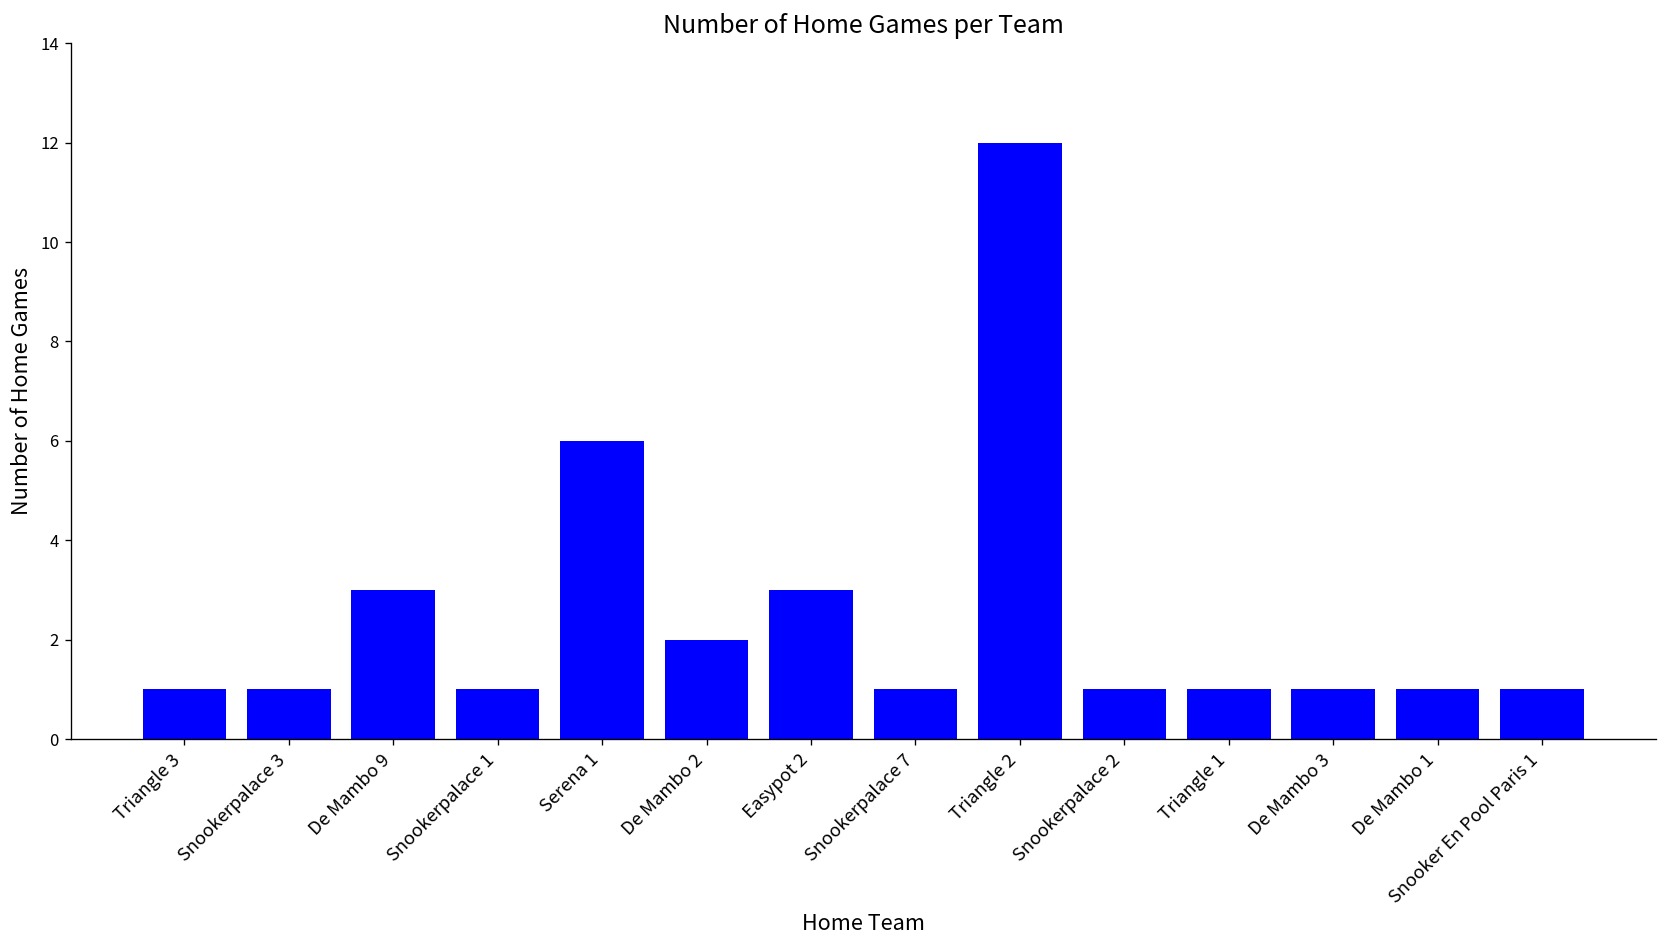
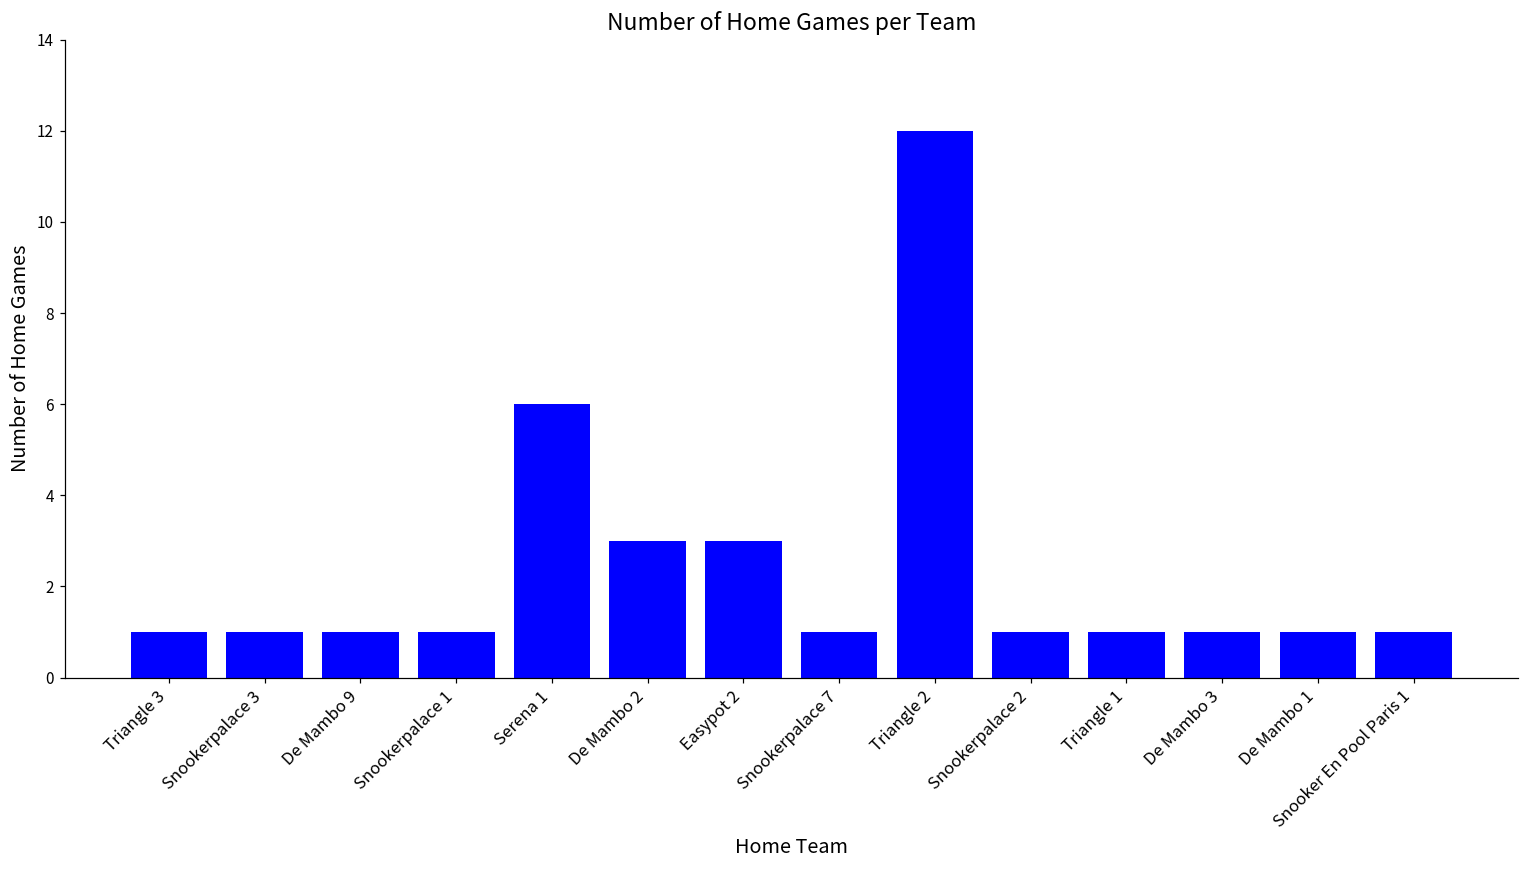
  {
    "Triangle 3": 1,
    "Snookerpalace 3": 1,
-   "De Mambo 9": 3,
+   "De Mambo 9": 1,
    "Snookerpalace 1": 1,
    "Serena 1": 6,
-   "De Mambo 2": 2,
+   "De Mambo 2": 3,
    "Easypot 2": 3,
    "Snookerpalace 7": 1,
    "Triangle 2": 12,
    "Snookerpalace 2": 1,
    "Triangle 1": 1,
    "De Mambo 3": 1,
    "De Mambo 1": 1,
    "Snooker En Pool Paris 1": 1
  }
